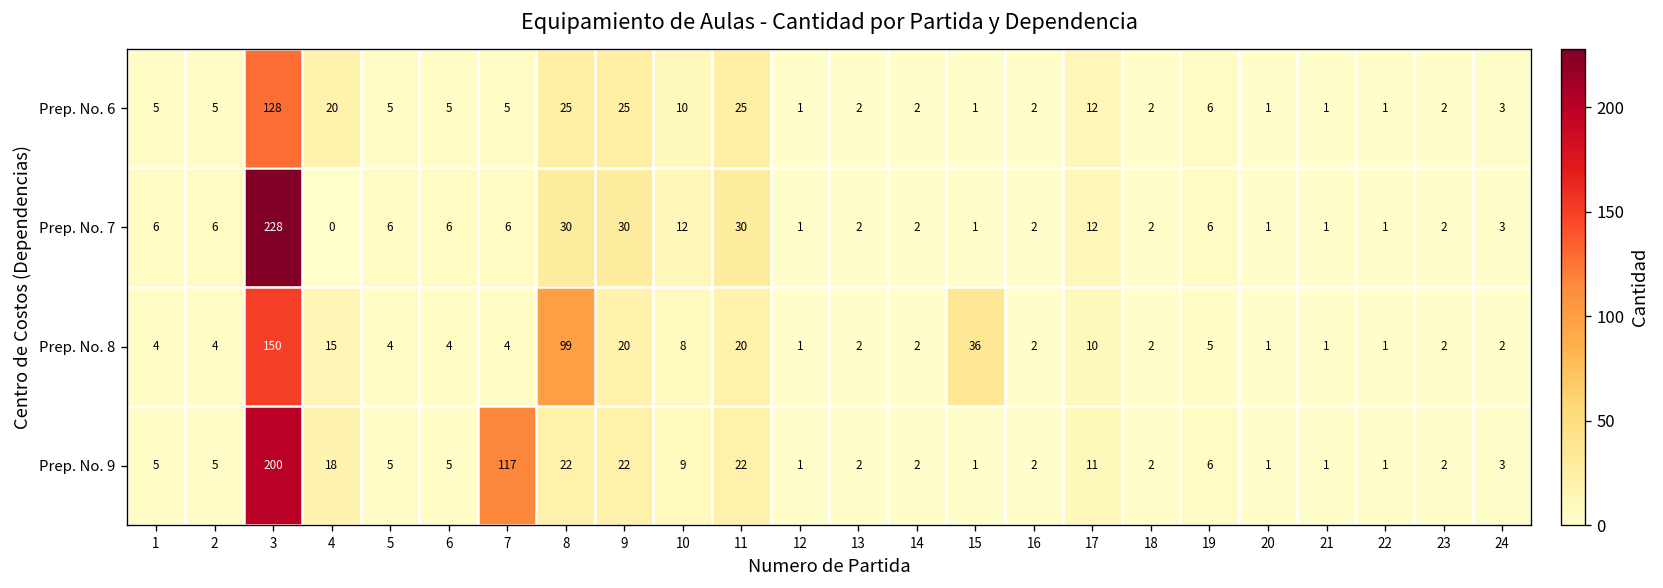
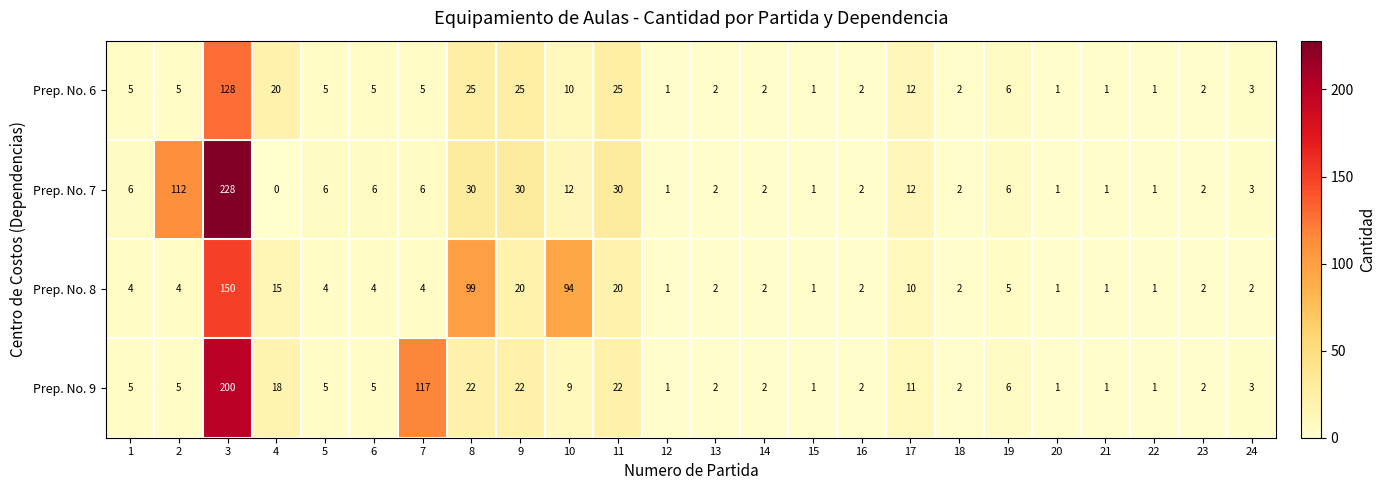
  {
    "Prep. No. 6": {
      "1": 5,
      "2": 5,
      "3": 128,
      "4": 20,
      "5": 5,
      "6": 5,
      "7": 5,
      "8": 25,
      "9": 25,
      "10": 10,
      "11": 25,
      "12": 1,
      "13": 2,
      "14": 2,
      "15": 1,
      "16": 2,
      "17": 12,
      "18": 2,
      "19": 6,
      "20": 1,
      "21": 1,
      "22": 1,
      "23": 2,
      "24": 3
    },
    "Prep. No. 7": {
      "1": 6,
-     "2": 6,
+     "2": 112,
      "3": 228,
      "4": 0,
      "5": 6,
      "6": 6,
      "7": 6,
      "8": 30,
      "9": 30,
      "10": 12,
      "11": 30,
      "12": 1,
      "13": 2,
      "14": 2,
      "15": 1,
      "16": 2,
      "17": 12,
      "18": 2,
      "19": 6,
      "20": 1,
      "21": 1,
      "22": 1,
      "23": 2,
      "24": 3
    },
    "Prep. No. 8": {
      "1": 4,
      "2": 4,
      "3": 150,
      "4": 15,
      "5": 4,
      "6": 4,
      "7": 4,
      "8": 99,
      "9": 20,
-     "10": 8,
+     "10": 94,
      "11": 20,
      "12": 1,
      "13": 2,
      "14": 2,
-     "15": 36,
+     "15": 1,
      "16": 2,
      "17": 10,
      "18": 2,
      "19": 5,
      "20": 1,
      "21": 1,
      "22": 1,
      "23": 2,
      "24": 2
    },
    "Prep. No. 9": {
      "1": 5,
      "2": 5,
      "3": 200,
      "4": 18,
      "5": 5,
      "6": 5,
      "7": 117,
      "8": 22,
      "9": 22,
      "10": 9,
      "11": 22,
      "12": 1,
      "13": 2,
      "14": 2,
      "15": 1,
      "16": 2,
      "17": 11,
      "18": 2,
      "19": 6,
      "20": 1,
      "21": 1,
      "22": 1,
      "23": 2,
      "24": 3
    }
  }
